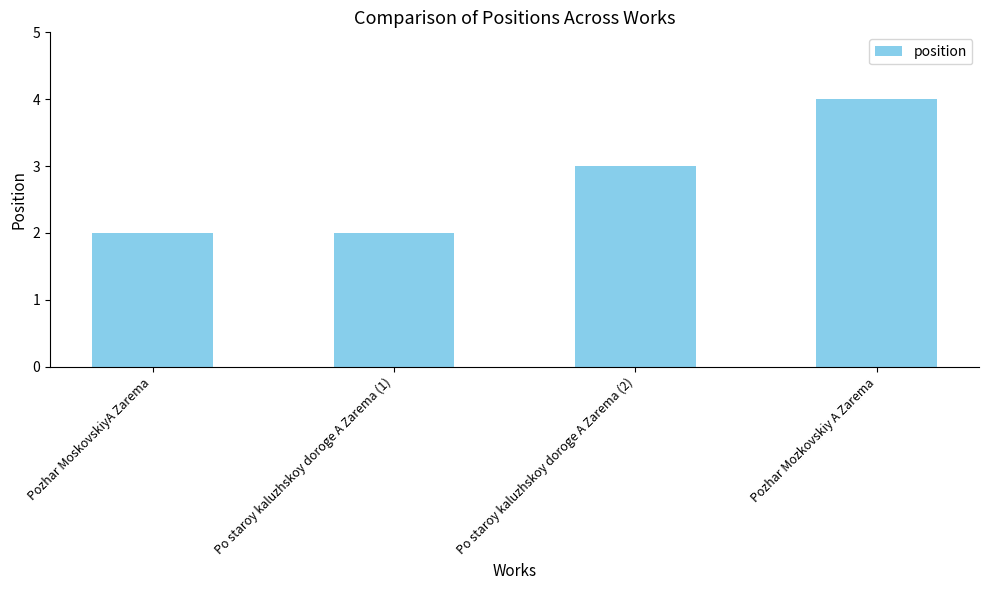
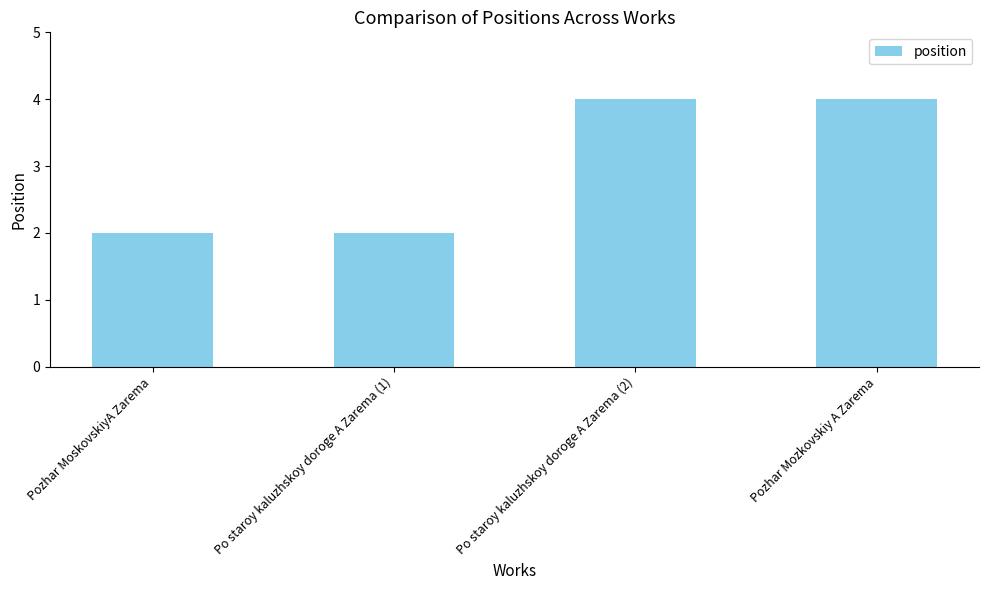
  {
    "Pozhar MoskovskiyA Zarema": 2,
    "Po staroy kaluzhskoy doroge A Zarema (1)": 2,
-   "Po staroy kaluzhskoy doroge A Zarema (2)": 3,
+   "Po staroy kaluzhskoy doroge A Zarema (2)": 4,
    "Pozhar Mozkovskiy A Zarema": 4
  }
